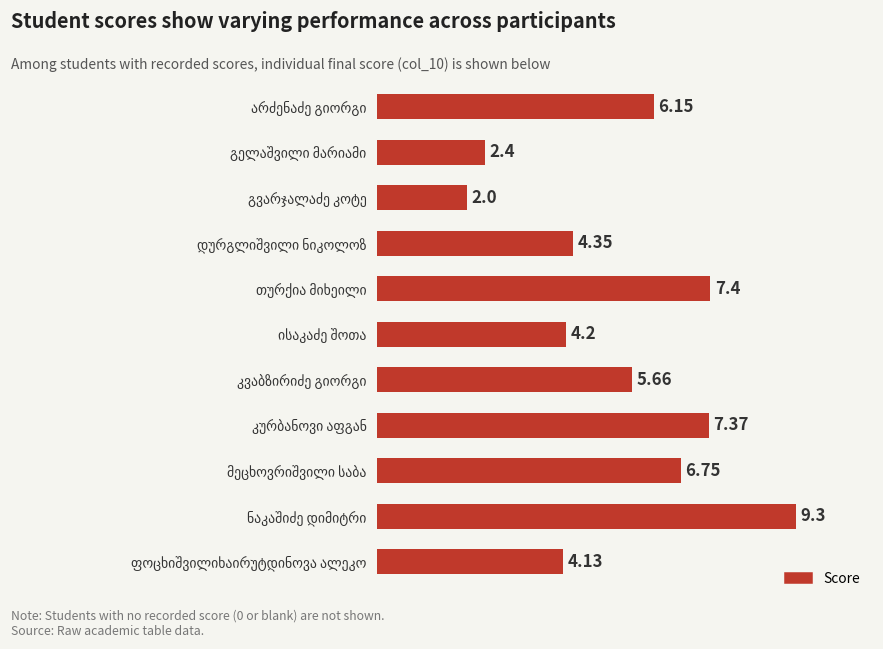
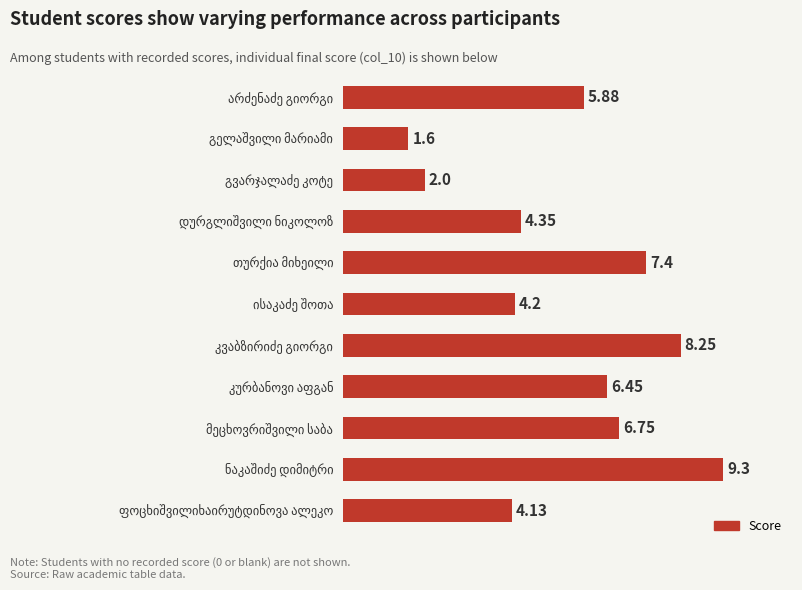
  {
-   "არძენაძე გიორგი": 6.15,
-   "გელაშვილი მარიამი": 2.4,
+   "არძენაძე გიორგი": 5.88,
+   "გელაშვილი მარიამი": 1.6,
    "გვარჯალაძე კოტე": 2.0,
    "დურგლიშვილი ნიკოლოზ": 4.35,
    "თურქია მიხეილი": 7.4,
    "ისაკაძე შოთა": 4.2,
-   "კვაბზირიძე გიორგი": 5.66,
-   "კურბანოვი აფგან": 7.37,
+   "კვაბზირიძე გიორგი": 8.25,
+   "კურბანოვი აფგან": 6.45,
    "მეცხოვრიშვილი საბა": 6.75,
    "ნაკაშიძე დიმიტრი": 9.3,
    "ფოცხიშვილიხაირუტდინოვა ალეკო": 4.13
  }
